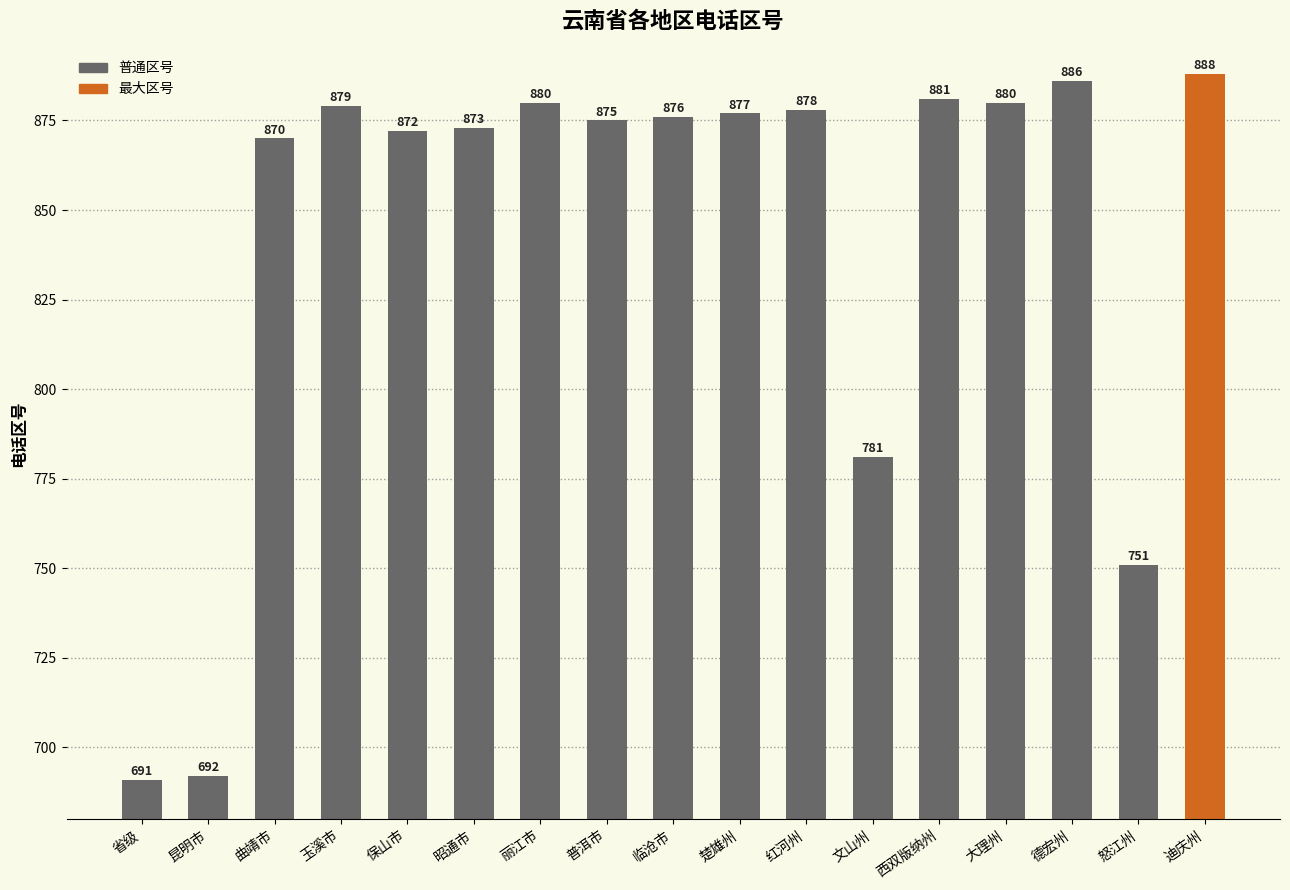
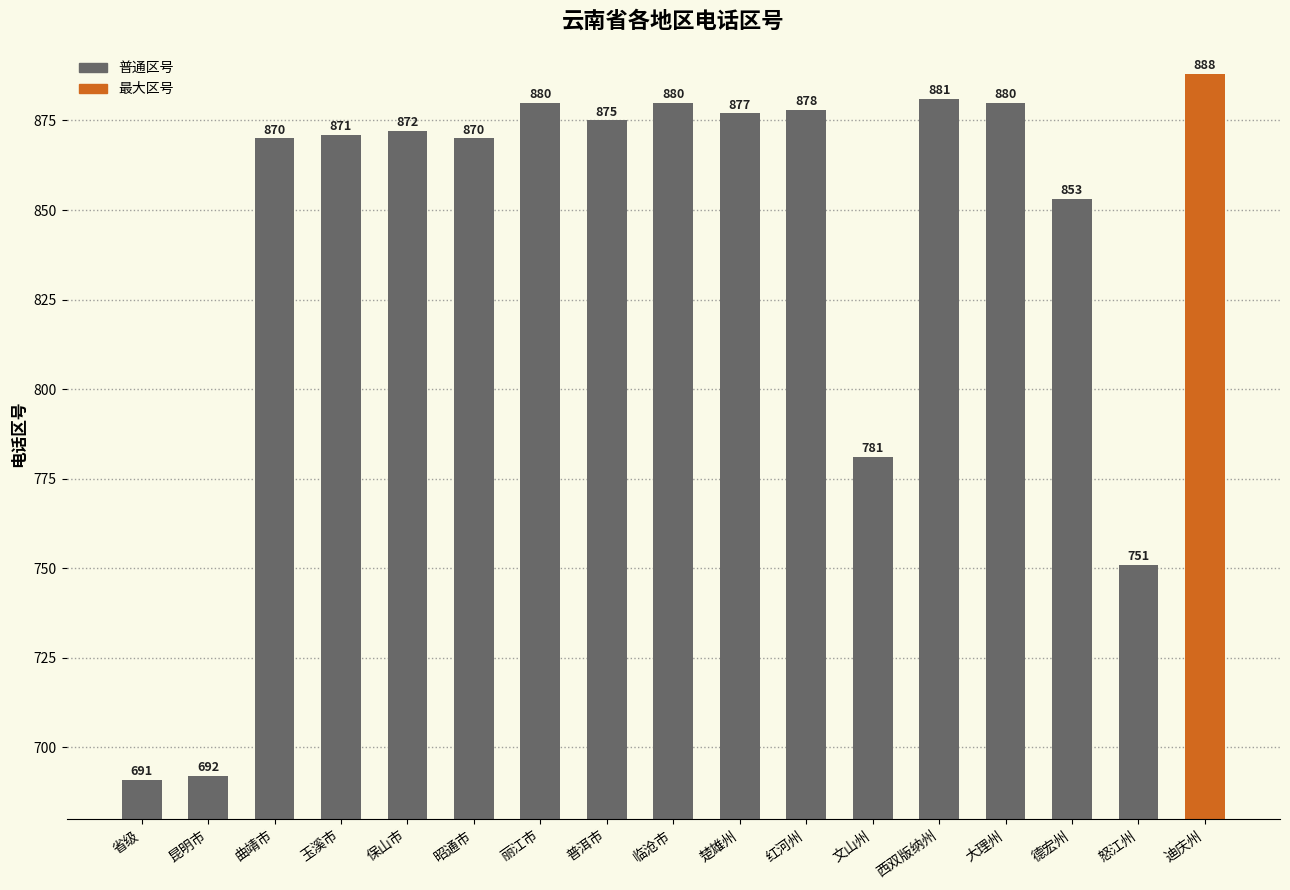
  {
    "省级": 691,
    "昆明市": 692,
    "曲靖市": 870,
-   "玉溪市": 879,
+   "玉溪市": 871,
    "保山市": 872,
-   "昭通市": 873,
+   "昭通市": 870,
    "丽江市": 880,
    "普洱市": 875,
-   "临沧市": 876,
+   "临沧市": 880,
    "楚雄州": 877,
    "红河州": 878,
    "文山州": 781,
    "西双版纳州": 881,
    "大理州": 880,
-   "德宏州": 886,
+   "德宏州": 853,
    "怒江州": 751,
    "迪庆州": 888
  }
